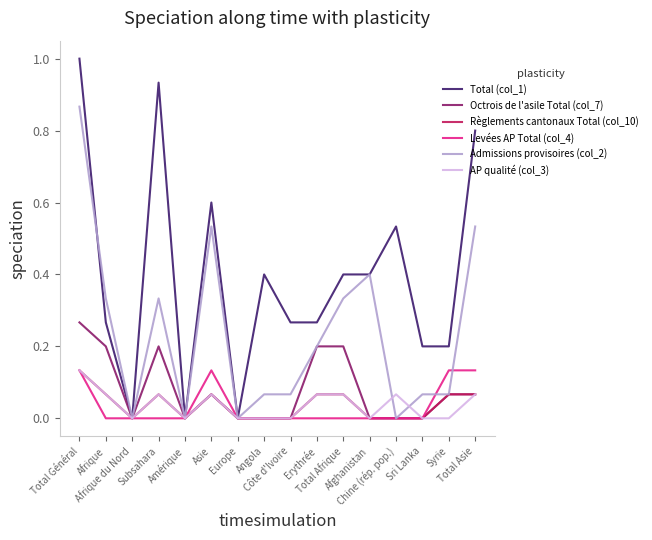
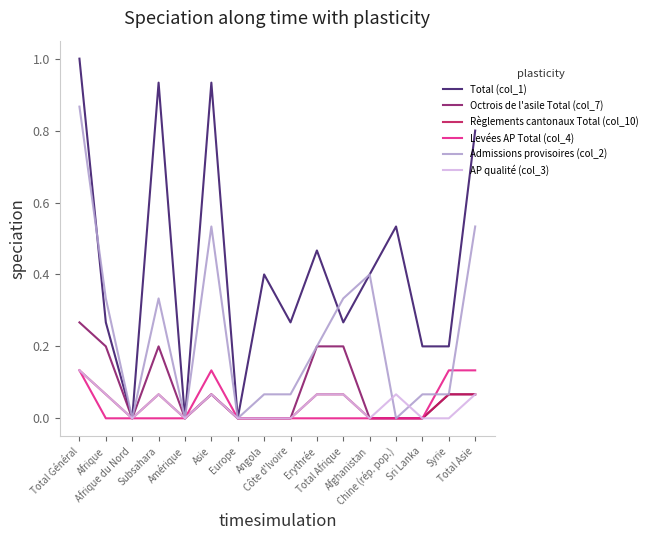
  {
    "Total (col_1)": {
      "Total Général": 1.00,
      "Afrique": 0.27,
      "Subsahara": 0.93,
-     "Asie": 0.60,
+     "Asie": 0.93,
      "Angola": 0.40,
      "Côte d'Ivoire": 0.27,
-     "Erythrée": 0.27,
-     "Total Afrique": 0.40,
+     "Erythrée": 0.47,
+     "Total Afrique": 0.27,
      "Chine (rép. pop.)": 0.53,
      "Sri Lanka": 0.20,
      "Syrie": 0.20,
      "Total Asie": 0.80
    },
    "Levées AP Total (col_4)": {
      "Afrique": 0.00,
      "Subsahara": 0.00,
      "Asie": 0.13,
      "Erythrée": 0.00,
      "Total Afrique": 0.00,
      "Syrie": 0.13,
      "Total Asie": 0.13
    }
  }
